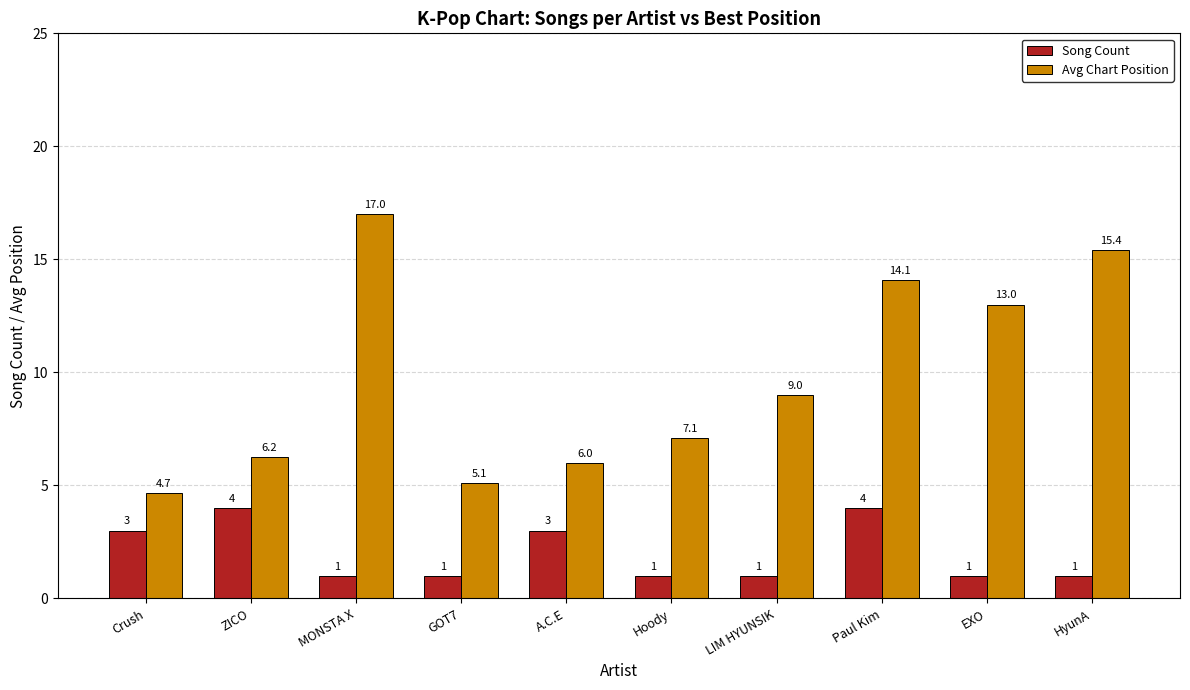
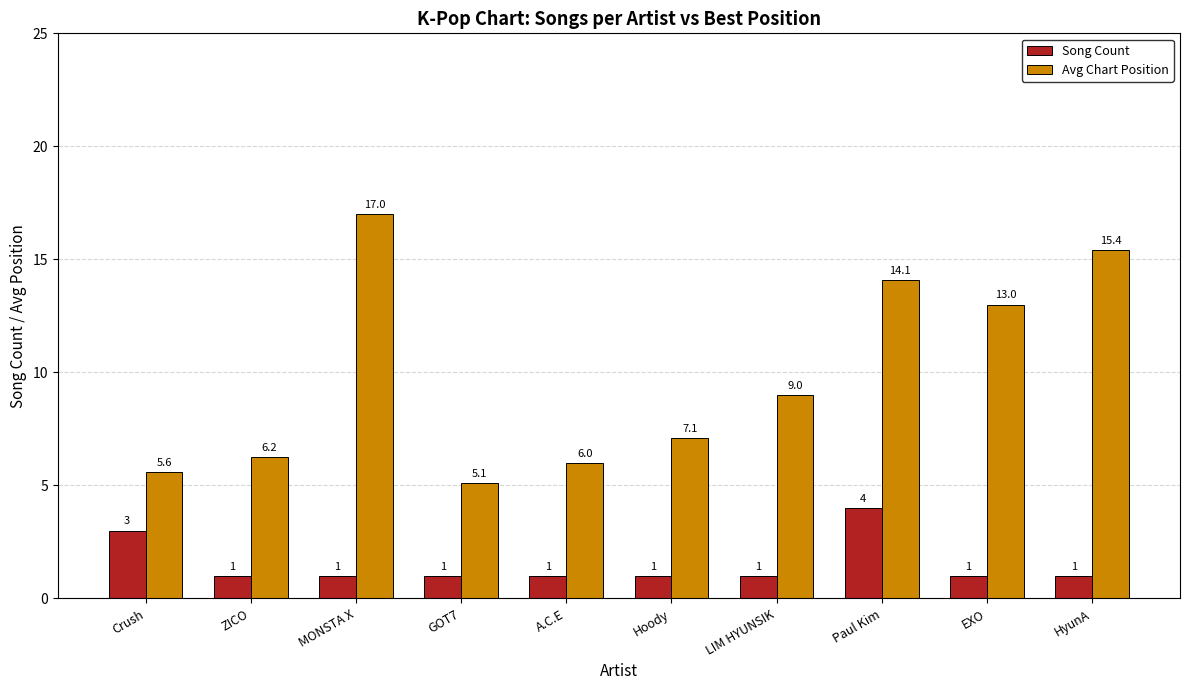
  {
    "Song Count": {
      "Crush": 3,
-     "ZICO": 4,
+     "ZICO": 1,
      "MONSTA X": 1,
      "GOT7": 1,
-     "A.C.E": 3,
+     "A.C.E": 1,
      "Hoody": 1,
      "LIM HYUNSIK": 1,
      "Paul Kim": 4,
      "EXO": 1,
      "HyunA": 1
    },
    "Avg Chart Position": {
-     "Crush": 4.7,
+     "Crush": 5.6,
      "ZICO": 6.2,
      "MONSTA X": 17.0,
      "GOT7": 5.1,
      "A.C.E": 6.0,
      "Hoody": 7.1,
      "LIM HYUNSIK": 9.0,
      "Paul Kim": 14.1,
      "EXO": 13.0,
      "HyunA": 15.4
    }
  }
